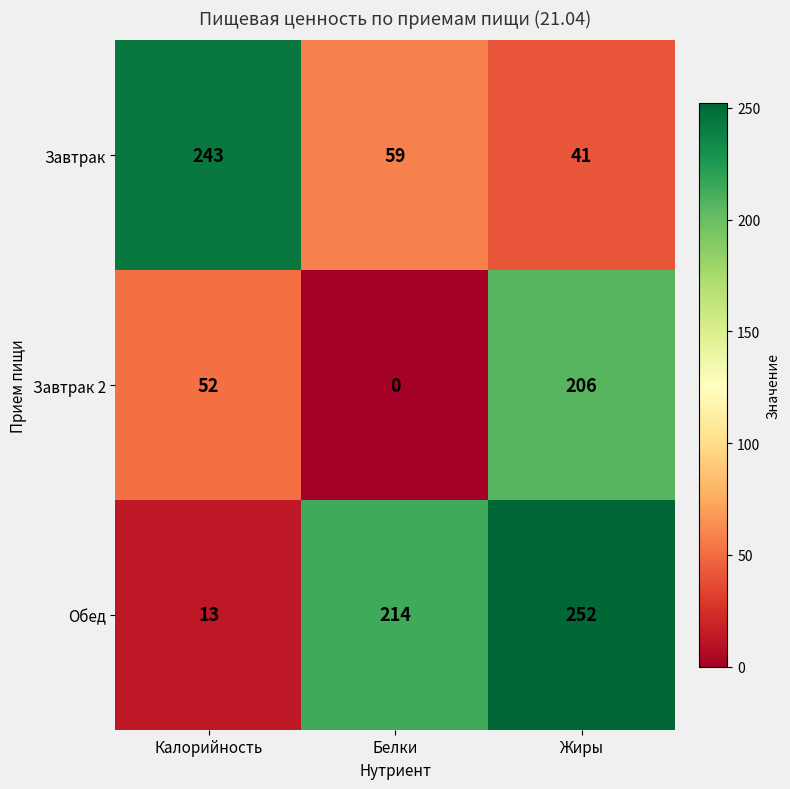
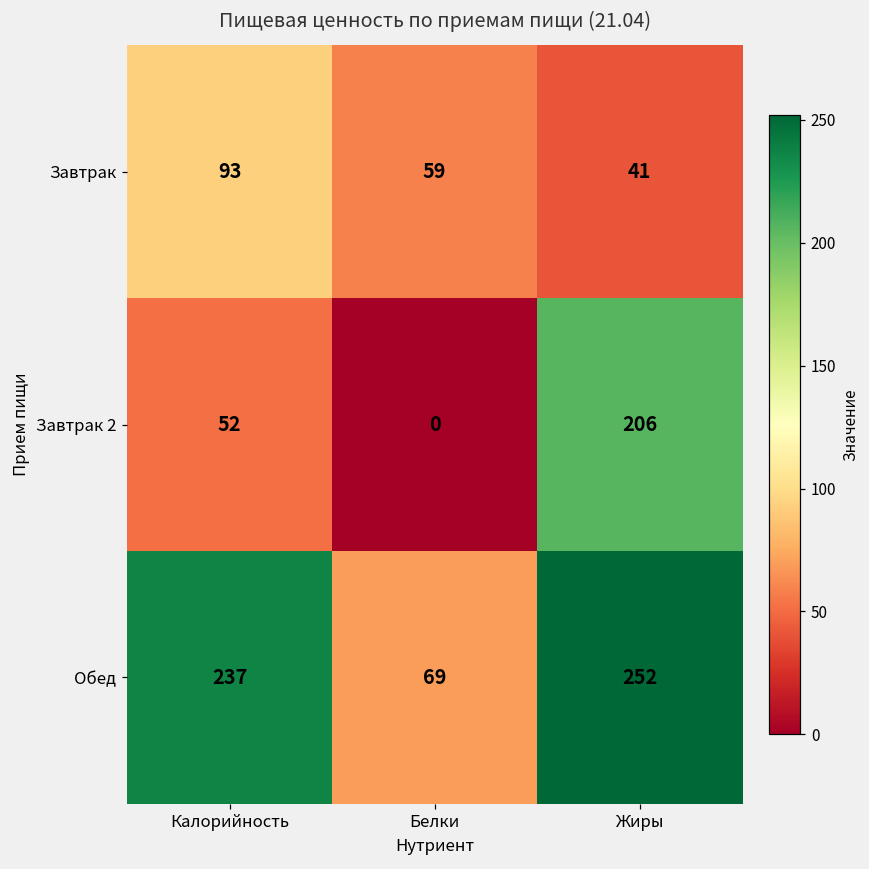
  {
    "Завтрак": {
-     "Калорийность": 243,
+     "Калорийность": 93,
      "Белки": 59,
      "Жиры": 41
    },
    "Завтрак 2": {
      "Калорийность": 52,
      "Белки": 0,
      "Жиры": 206
    },
    "Обед": {
-     "Калорийность": 13,
-     "Белки": 214,
+     "Калорийность": 237,
+     "Белки": 69,
      "Жиры": 252
    }
  }
